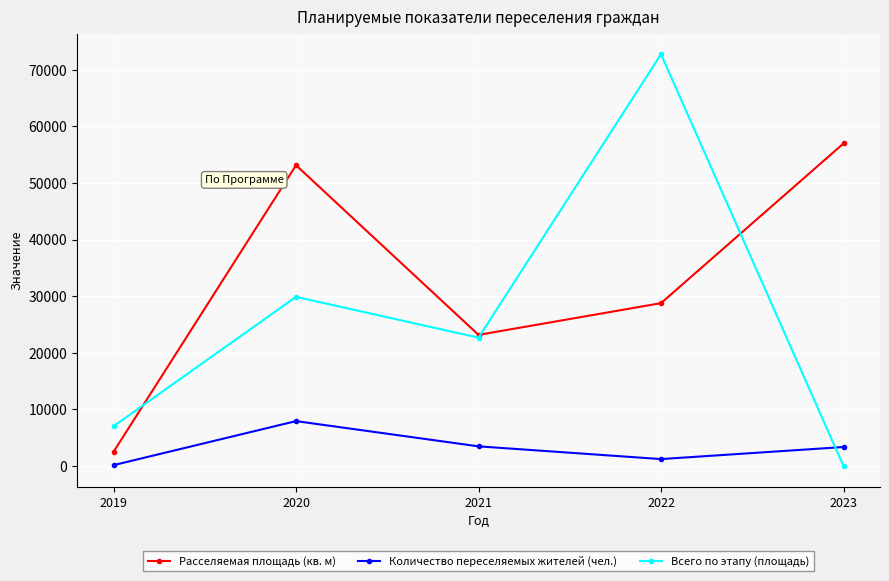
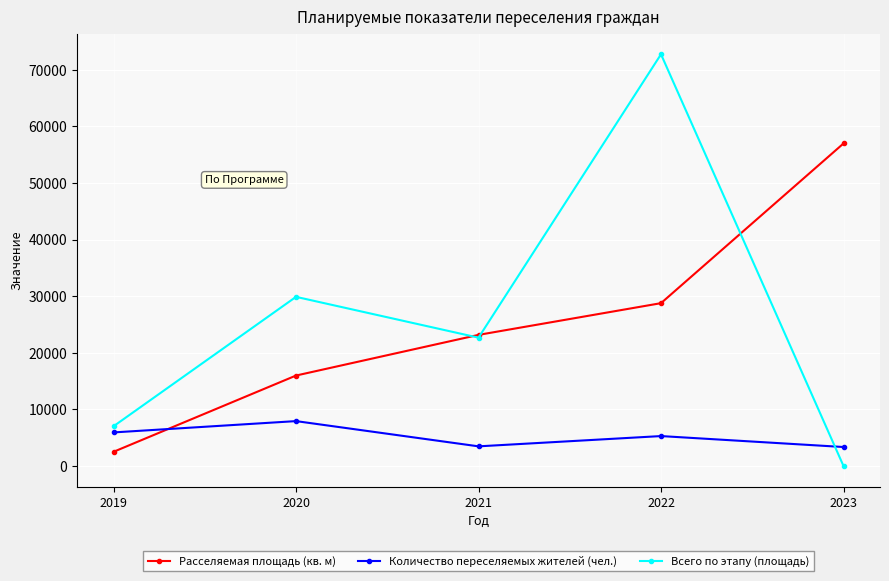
  {
    "Расселяемая площадь (кв. м)": {
      "2019": 3000,
-     "2020": 53000,
+     "2020": 16000,
      "2021": 23000,
      "2022": 29000,
      "2023": 57000
    },
    "Количество переселяемых жителей (чел.)": {
-     "2019": 0,
+     "2019": 6000,
      "2020": 8000,
      "2021": 3000,
-     "2022": 1000,
+     "2022": 5000,
      "2023": 3000
    },
    "Всего по этапу (площадь)": {
      "2019": 7000,
      "2020": 30000,
      "2021": 23000,
      "2022": 73000,
      "2023": 0
    }
  }
